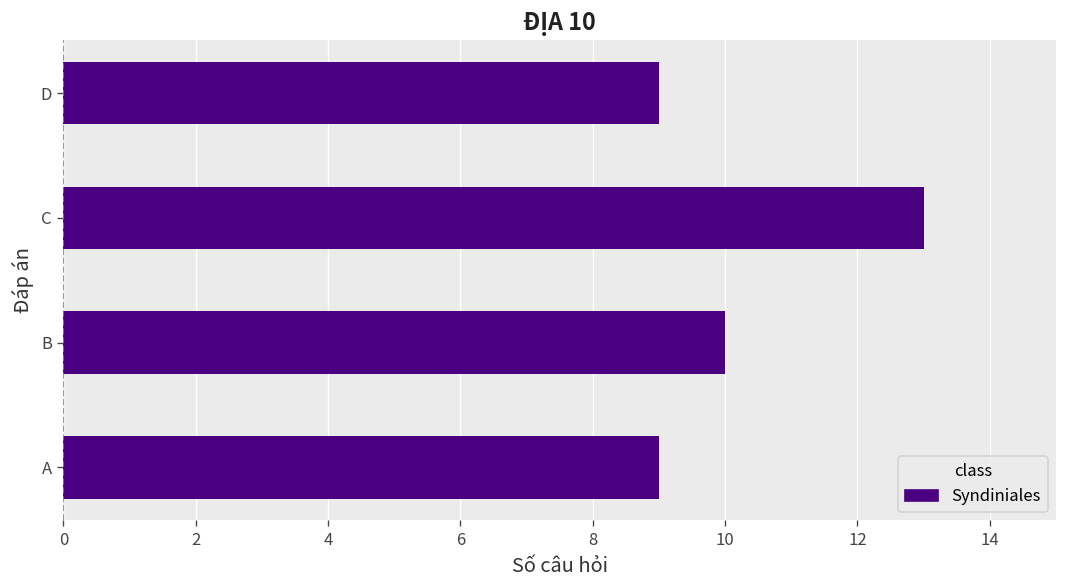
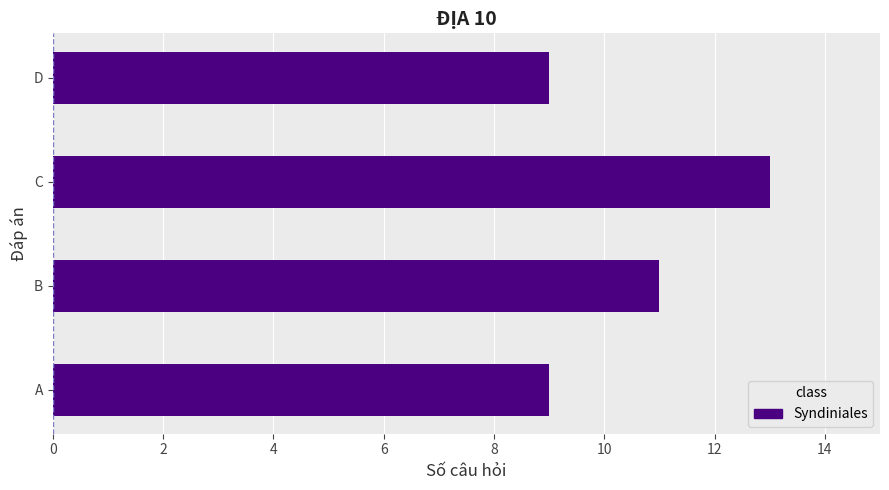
  {
    "D": 9,
    "C": 13,
-   "B": 10,
+   "B": 11,
    "A": 9
  }
